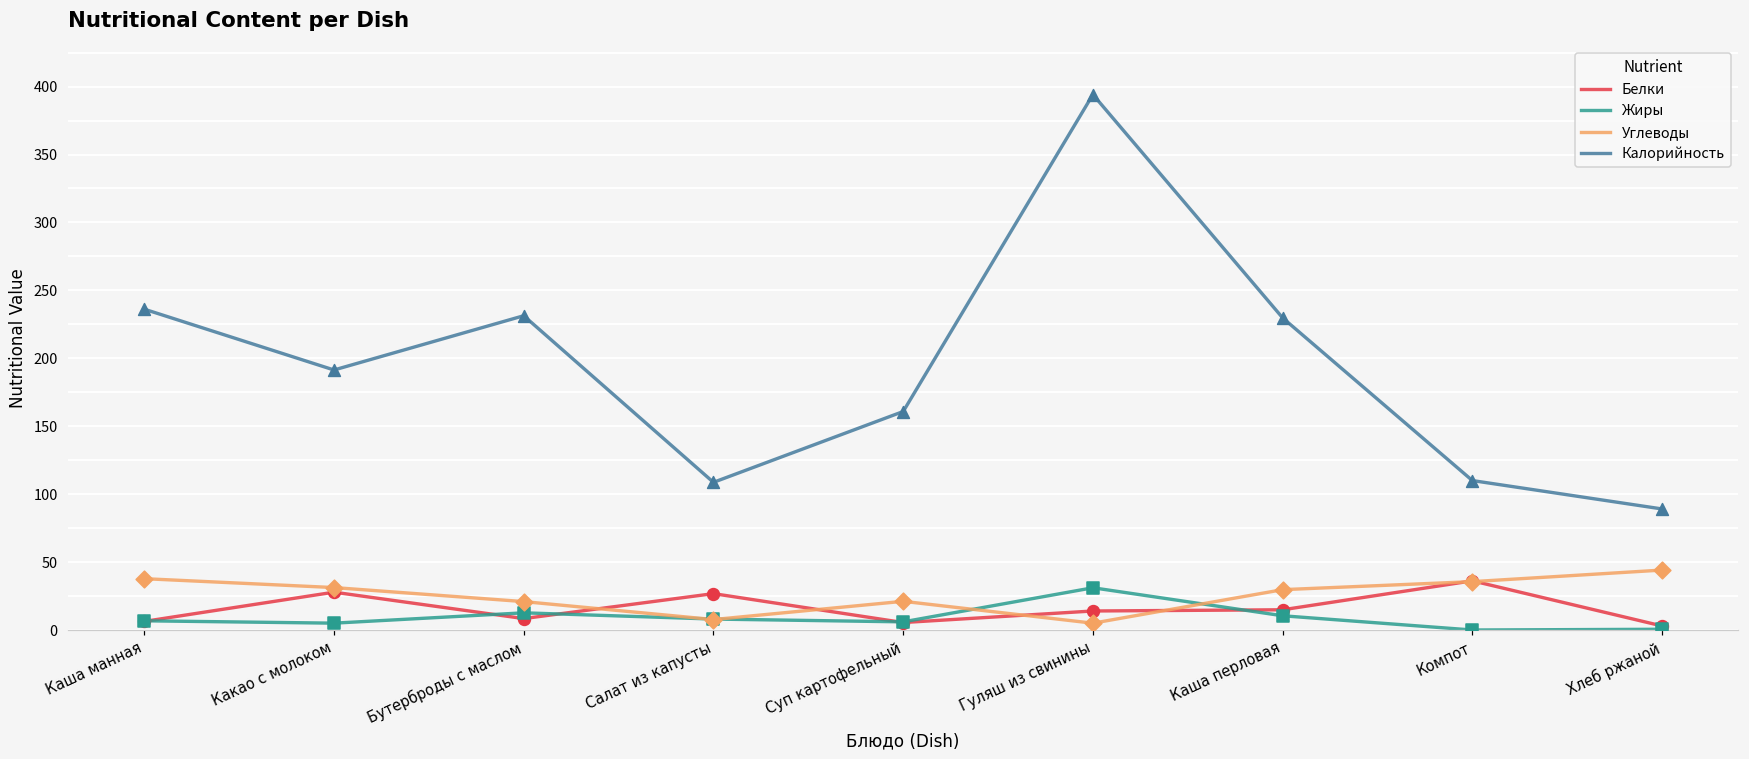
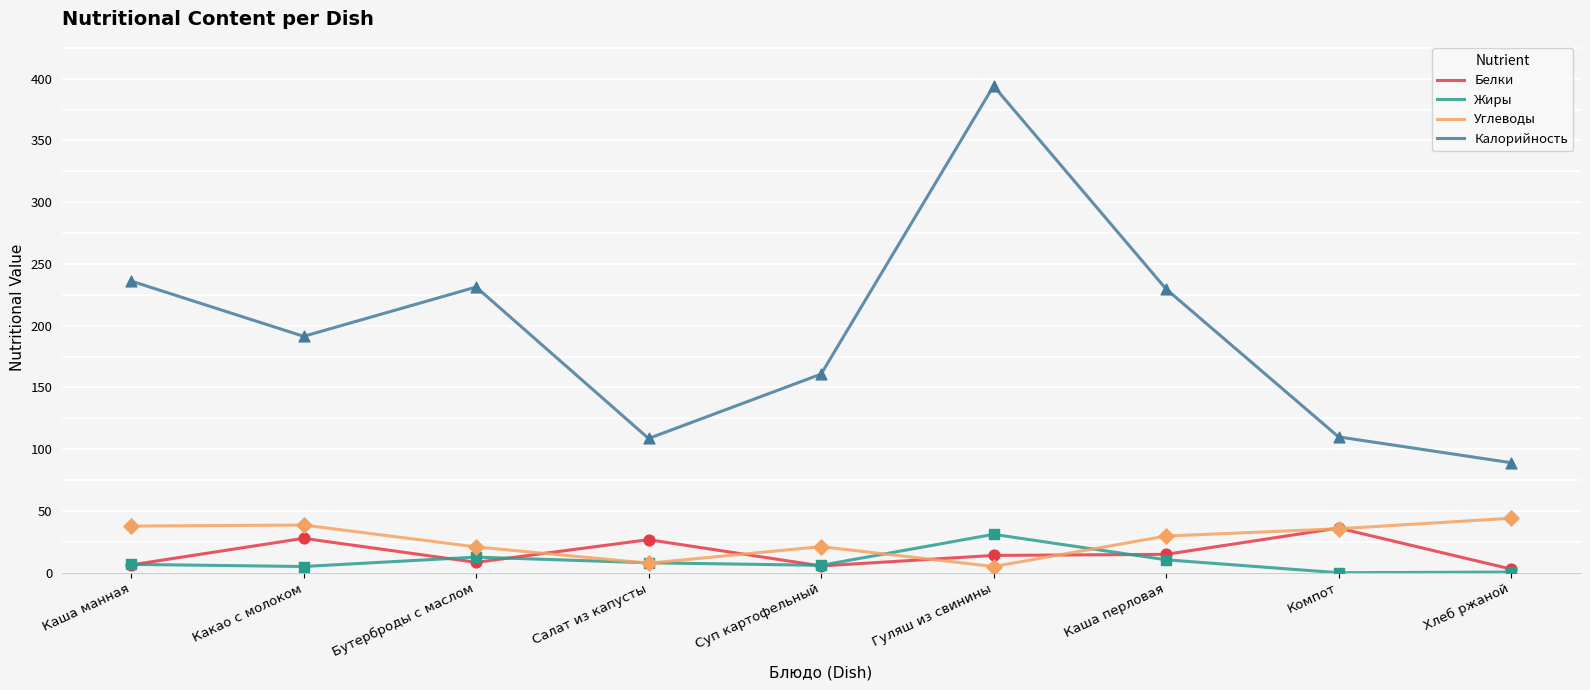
  {
    "Белки": {
      "Какао с молоком": 28,
      "Бутерброды с маслом": 8,
      "Салат из капусты": 27,
      "Гуляш из свинины": 14,
      "Каша перловая": 15,
      "Хлеб ржаной": 3
    },
    "Углеводы": {
      "Каша манная": 38,
-     "Какао с молоком": 31,
+     "Какао с молоком": 39,
      "Бутерброды с маслом": 21,
      "Суп картофельный": 21,
      "Гуляш из свинины": 5,
      "Каша перловая": 30,
      "Хлеб ржаной": 44
    }
  }
